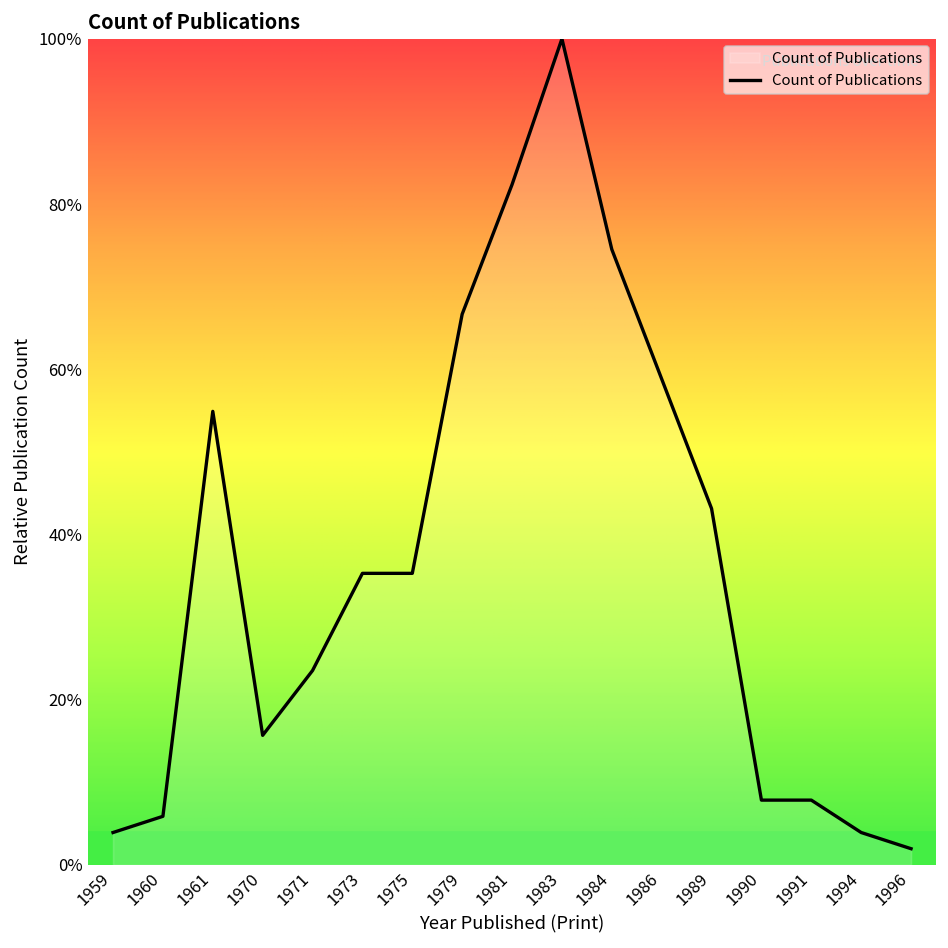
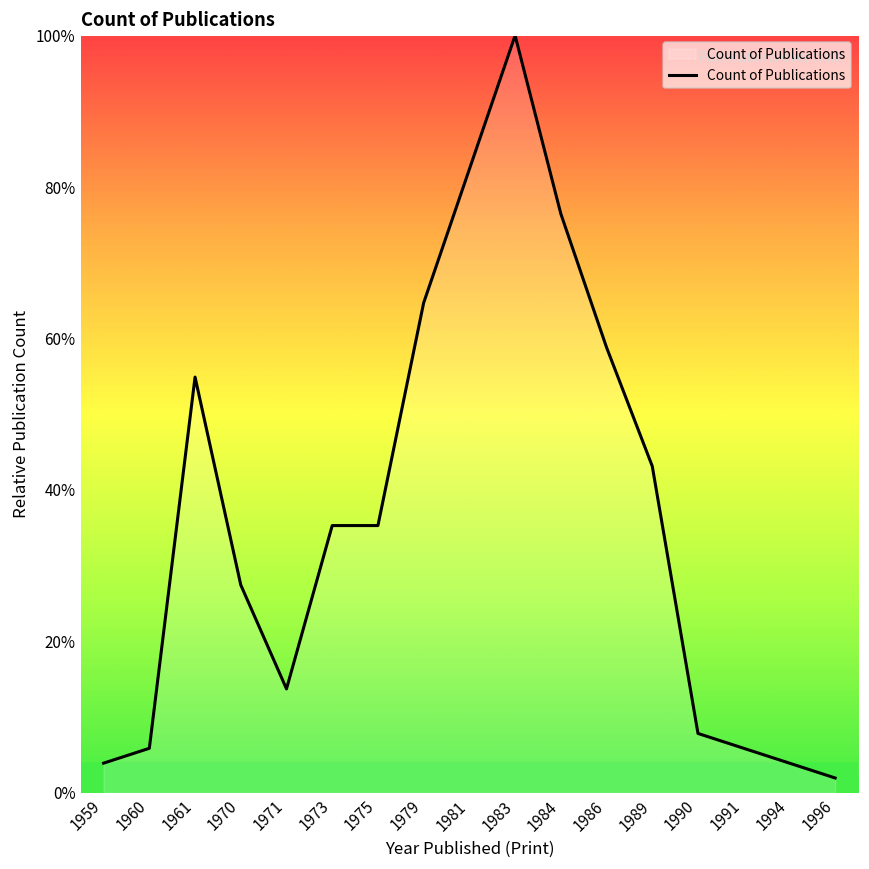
  {
    "1960": "6%",
    "1961": "55%",
-   "1970": "16%",
-   "1971": "24%",
+   "1970": "27%",
+   "1971": "14%",
    "1973": "35%",
    "1975": "35%",
-   "1979": "67%",
+   "1979": "65%",
    "1981": "82%",
    "1983": "100%",
-   "1984": "75%",
+   "1984": "76%",
    "1986": "59%",
    "1989": "43%",
    "1990": "8%",
-   "1991": "8%"
+   "1991": "6%"
  }
